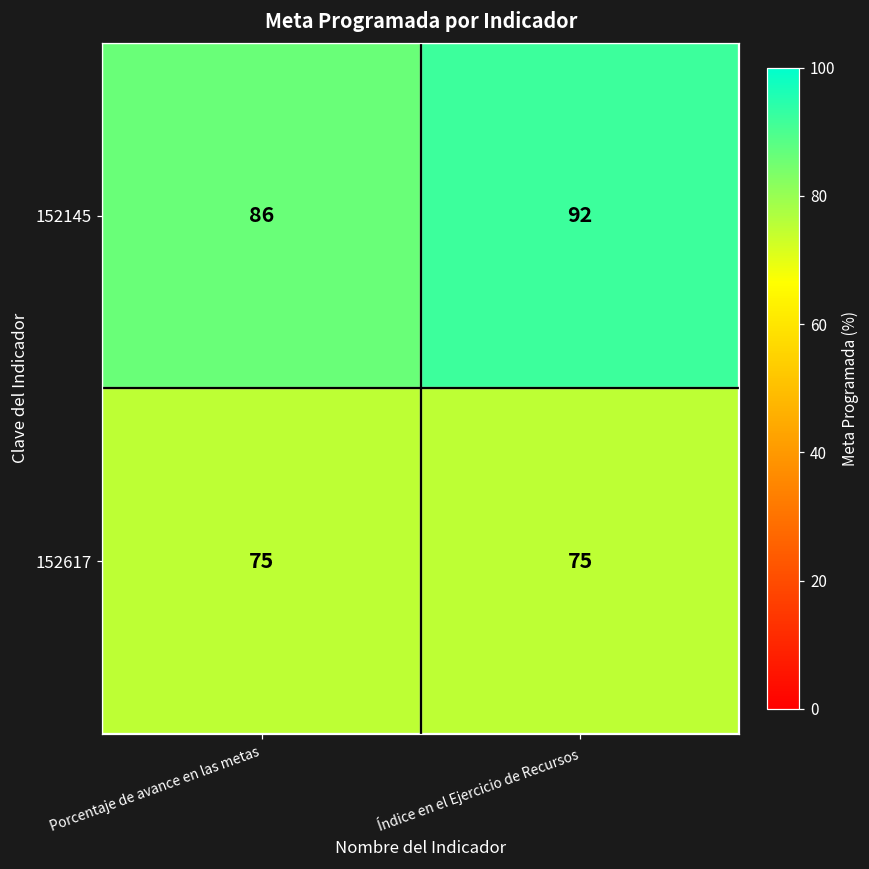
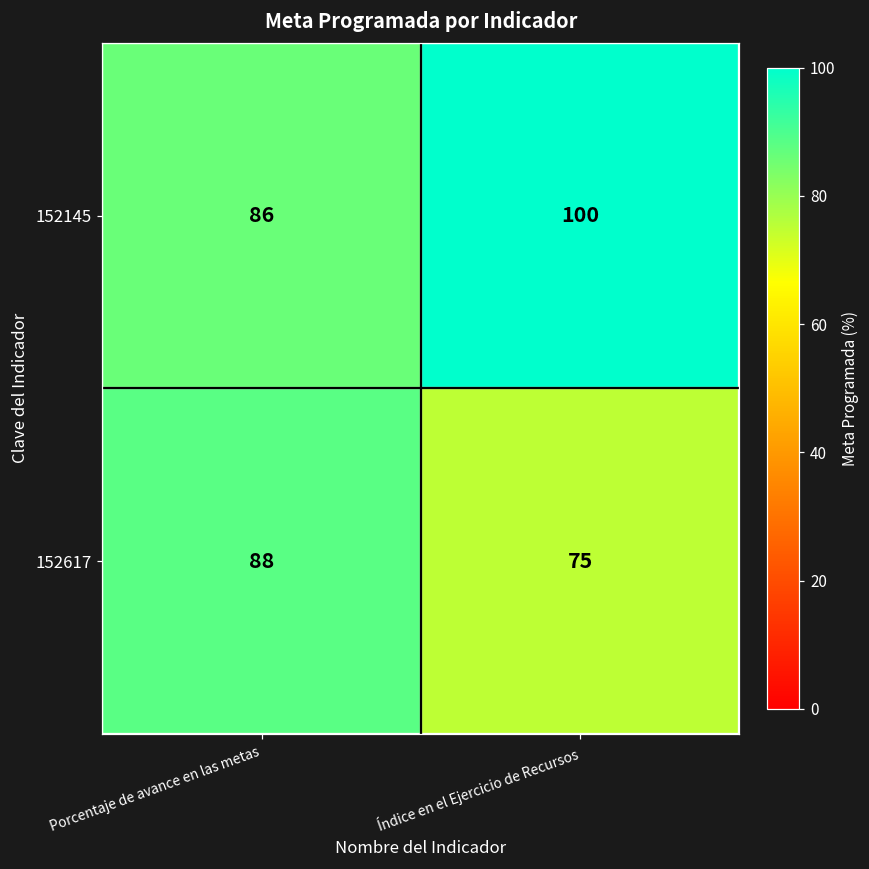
  {
    "152145": {
      "Porcentaje de avance en las metas": 86,
-     "Índice en el Ejercicio de Recursos": 92
+     "Índice en el Ejercicio de Recursos": 100
    },
    "152617": {
-     "Porcentaje de avance en las metas": 75,
+     "Porcentaje de avance en las metas": 88,
      "Índice en el Ejercicio de Recursos": 75
    }
  }
